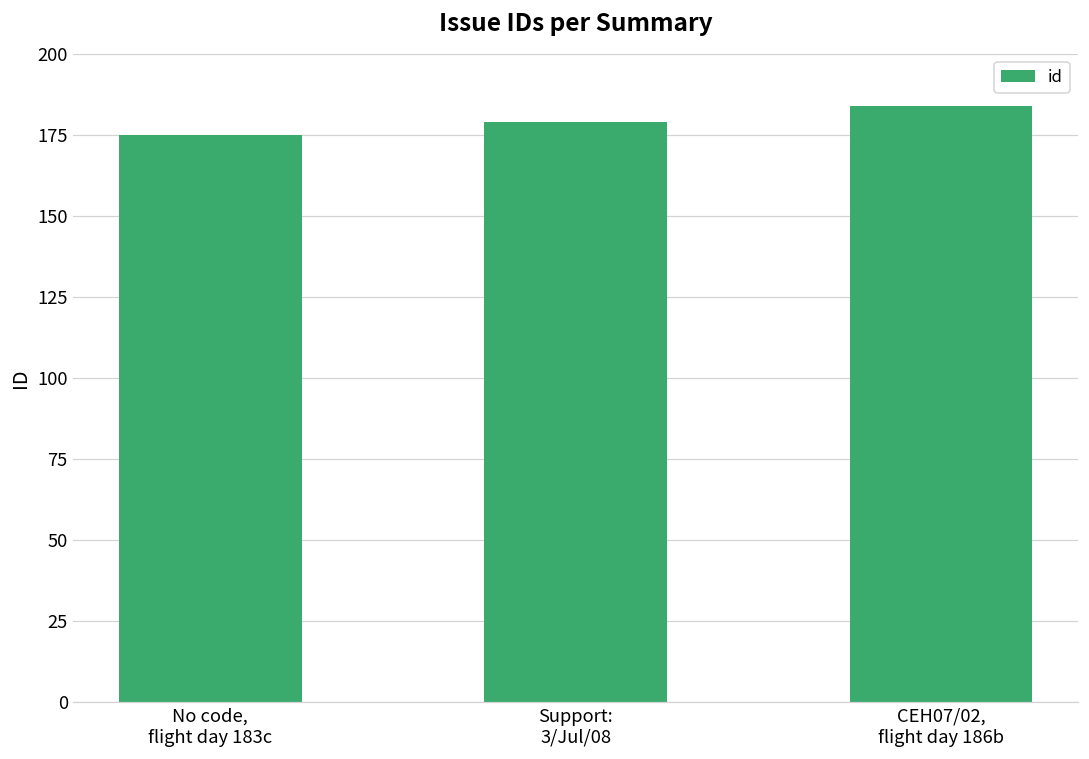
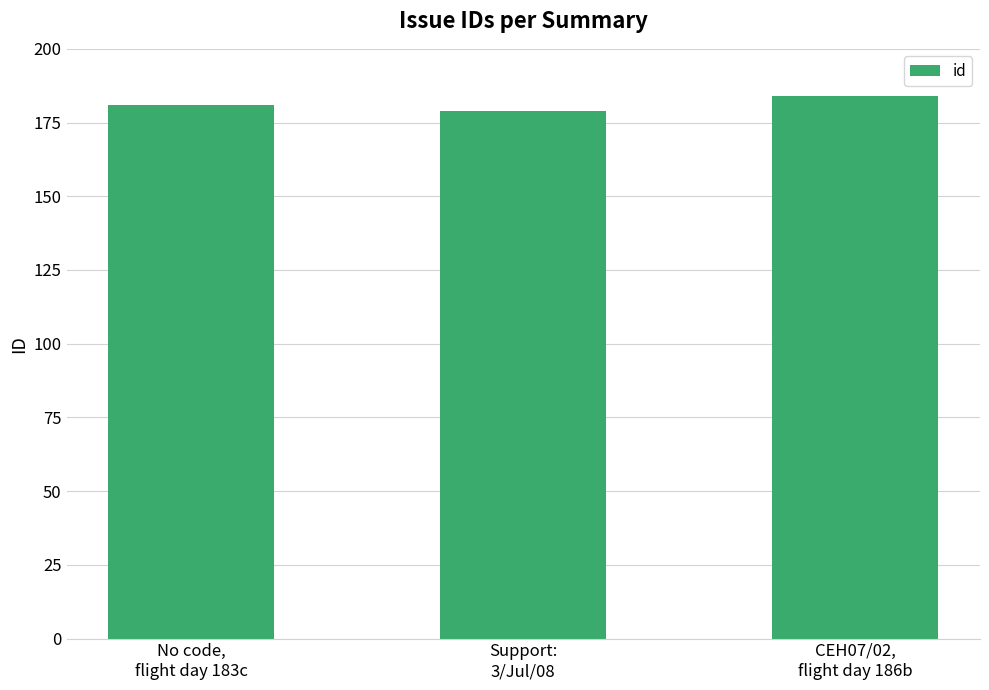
  {
-   "No code, flight day 183c": 175,
+   "No code, flight day 183c": 181,
    "Support: 3/Jul/08": 179,
    "CEH07/02, flight day 186b": 184
  }
